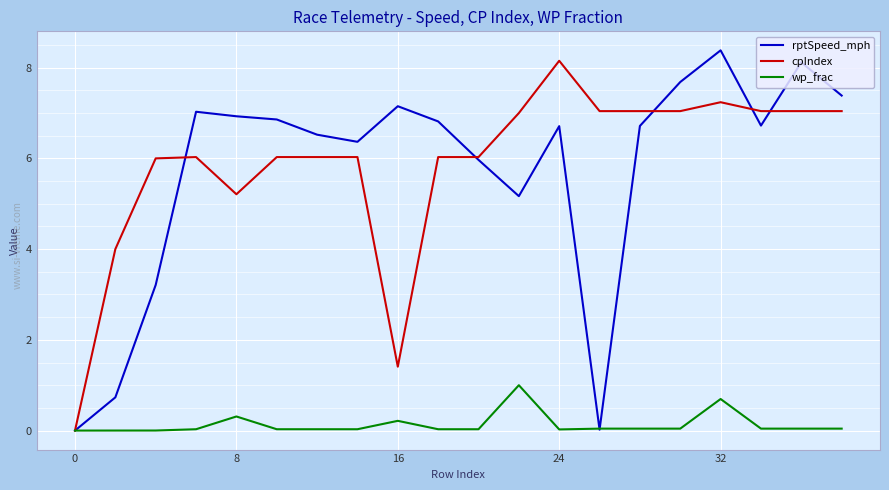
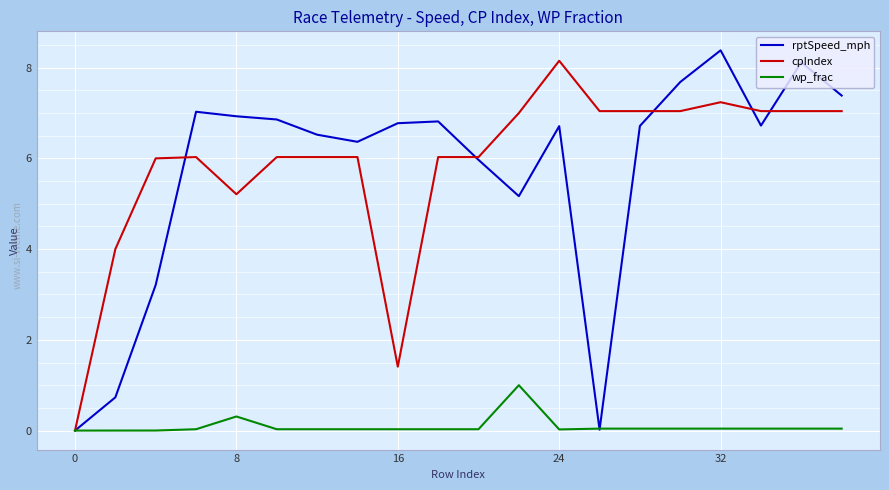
  {
    "rptSpeed_mph": {
      "8": 6.9,
-     "16": 7.2,
+     "16": 6.8,
      "24": 6.7,
      "32": 8.4
    },
    "cpIndex": {
      "8": 5.2,
      "16": 1.4,
      "24": 8.2,
      "32": 7.2
    },
    "wp_frac": {
      "8": 0.3,
-     "16": 0.2,
+     "16": 0.0,
      "24": 0.0,
-     "32": 0.7
+     "32": 0.0
    }
  }
